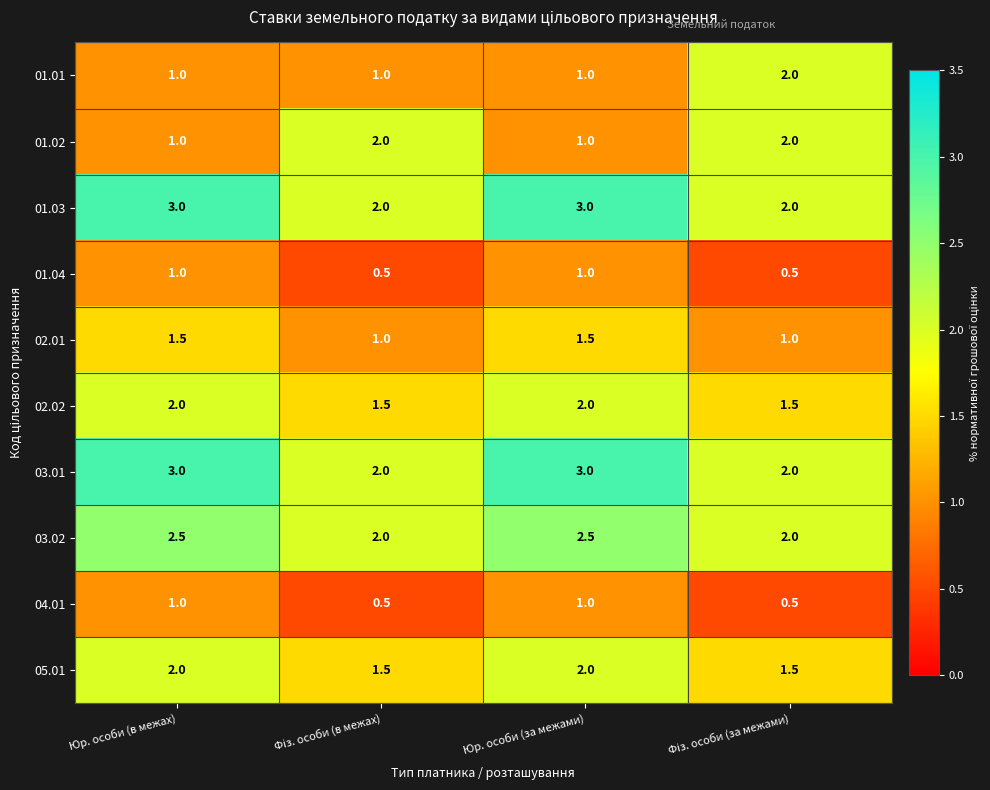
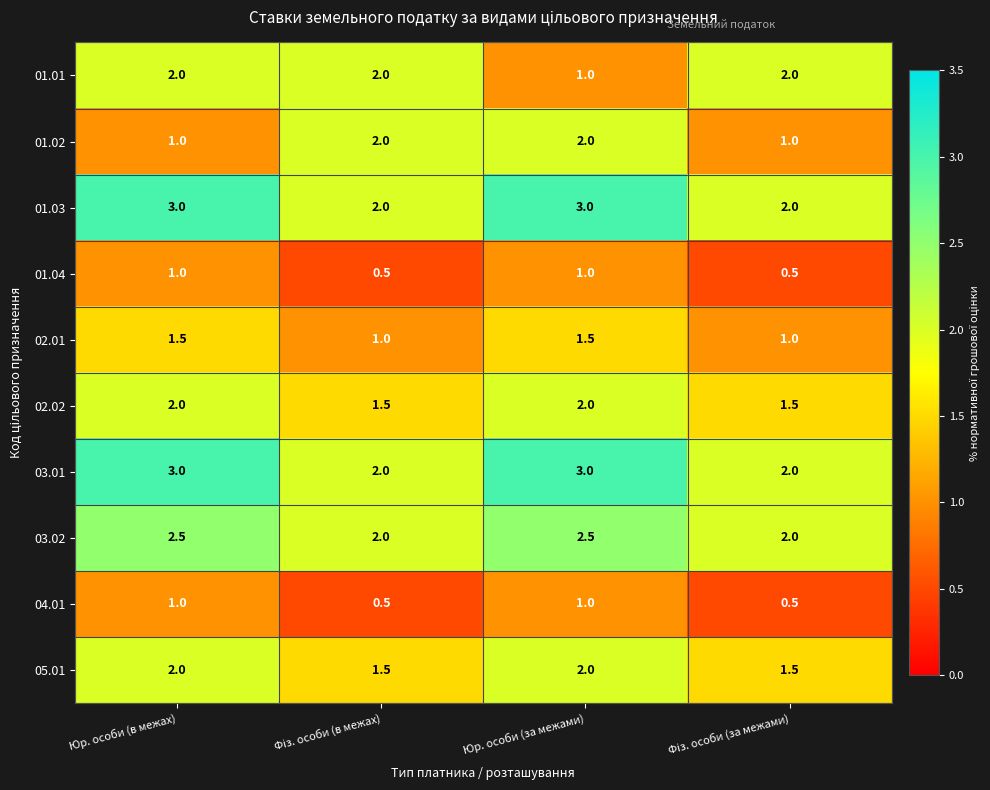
  {
    "01.01": {
-     "Юр. особи (в межах)": 1.0,
-     "Фіз. особи (в межах)": 1.0,
+     "Юр. особи (в межах)": 2.0,
+     "Фіз. особи (в межах)": 2.0,
      "Юр. особи (за межами)": 1.0,
      "Фіз. особи (за межами)": 2.0
    },
    "01.02": {
      "Юр. особи (в межах)": 1.0,
      "Фіз. особи (в межах)": 2.0,
-     "Юр. особи (за межами)": 1.0,
-     "Фіз. особи (за межами)": 2.0
+     "Юр. особи (за межами)": 2.0,
+     "Фіз. особи (за межами)": 1.0
    },
    "01.03": {
      "Юр. особи (в межах)": 3.0,
      "Фіз. особи (в межах)": 2.0,
      "Юр. особи (за межами)": 3.0,
      "Фіз. особи (за межами)": 2.0
    },
    "01.04": {
      "Юр. особи (в межах)": 1.0,
      "Фіз. особи (в межах)": 0.5,
      "Юр. особи (за межами)": 1.0,
      "Фіз. особи (за межами)": 0.5
    },
    "02.01": {
      "Юр. особи (в межах)": 1.5,
      "Фіз. особи (в межах)": 1.0,
      "Юр. особи (за межами)": 1.5,
      "Фіз. особи (за межами)": 1.0
    },
    "02.02": {
      "Юр. особи (в межах)": 2.0,
      "Фіз. особи (в межах)": 1.5,
      "Юр. особи (за межами)": 2.0,
      "Фіз. особи (за межами)": 1.5
    },
    "03.01": {
      "Юр. особи (в межах)": 3.0,
      "Фіз. особи (в межах)": 2.0,
      "Юр. особи (за межами)": 3.0,
      "Фіз. особи (за межами)": 2.0
    },
    "03.02": {
      "Юр. особи (в межах)": 2.5,
      "Фіз. особи (в межах)": 2.0,
      "Юр. особи (за межами)": 2.5,
      "Фіз. особи (за межами)": 2.0
    },
    "04.01": {
      "Юр. особи (в межах)": 1.0,
      "Фіз. особи (в межах)": 0.5,
      "Юр. особи (за межами)": 1.0,
      "Фіз. особи (за межами)": 0.5
    },
    "05.01": {
      "Юр. особи (в межах)": 2.0,
      "Фіз. особи (в межах)": 1.5,
      "Юр. особи (за межами)": 2.0,
      "Фіз. особи (за межами)": 1.5
    }
  }
